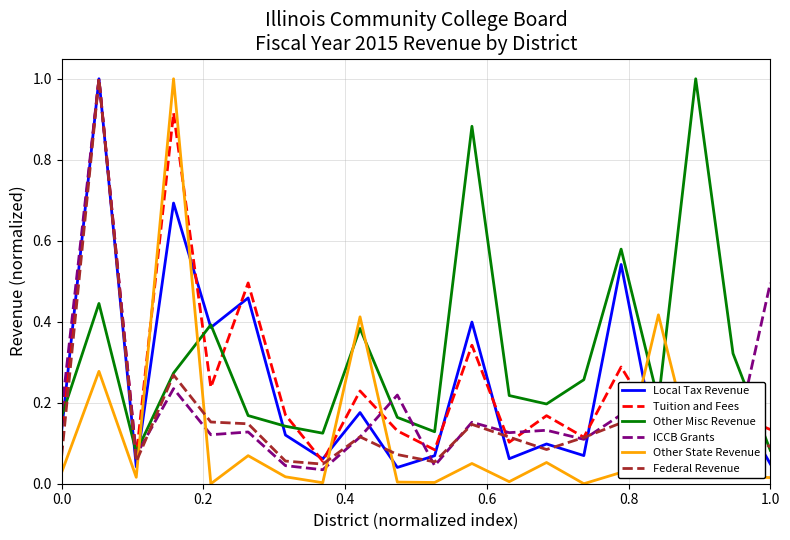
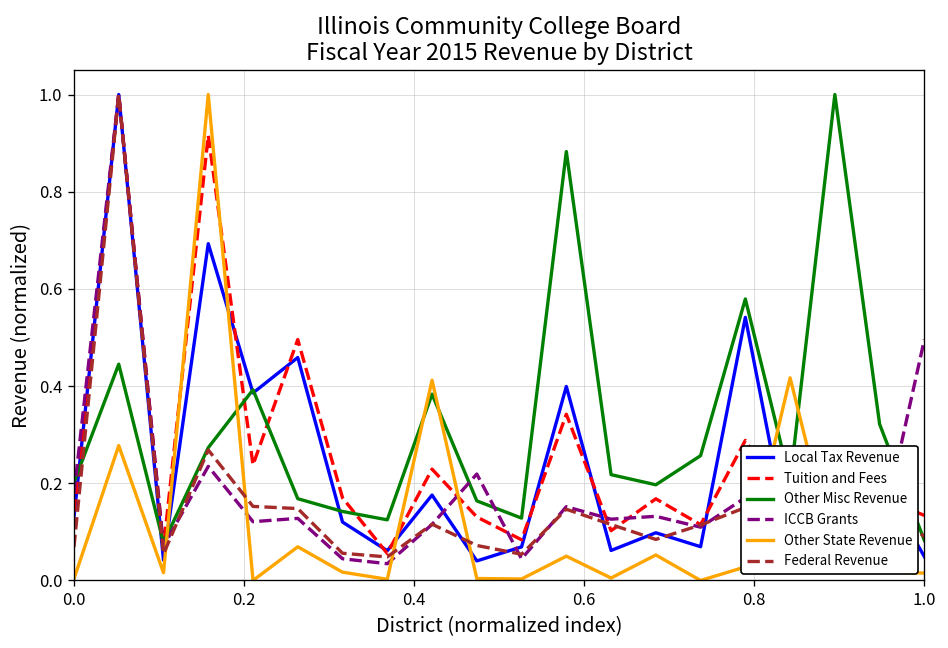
  {
    "Local Tax Revenue": {
      "0.0": 0.13,
      "1.0": 0.05
    },
    "Tuition and Fees": {
      "0.0": 0.14,
      "1.0": 0.13
    },
    "Other Misc Revenue": {
-     "0.0": 0.17,
+     "0.0": 0.20,
      "1.0": 0.08
    },
    "ICCB Grants": {
      "0.0": 0.18,
      "1.0": 0.50
    },
    "Other State Revenue": {
-     "0.0": 0.03,
+     "0.0": 0.00,
      "1.0": 0.02
    },
    "Federal Revenue": {
      "0.0": 0.07,
      "1.0": 0.09
    }
  }
